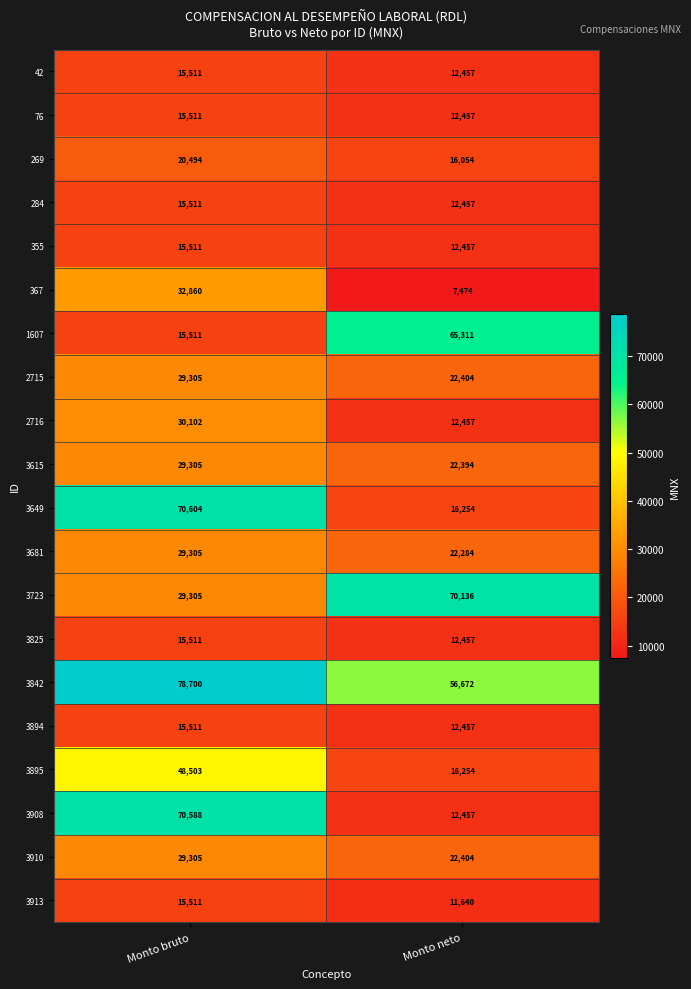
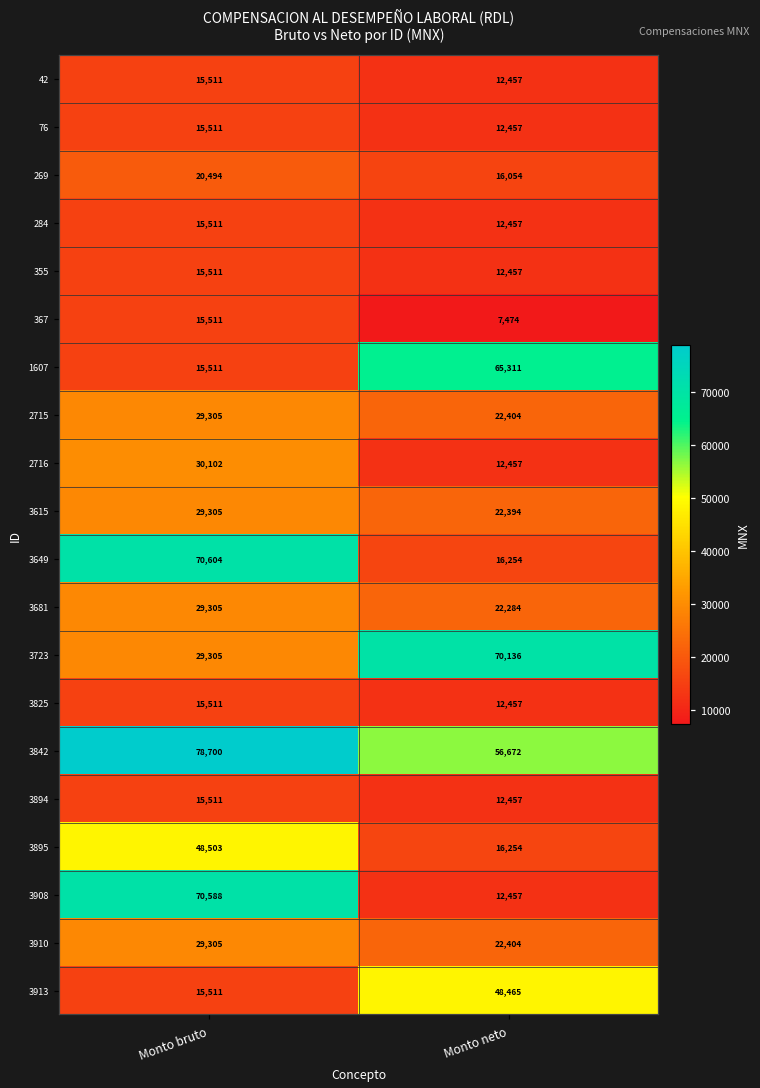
  {
    "42": {
      "Monto bruto": "15,511",
      "Monto neto": "12,457"
    },
    "76": {
      "Monto bruto": "15,511",
      "Monto neto": "12,457"
    },
    "269": {
      "Monto bruto": "20,494",
      "Monto neto": "16,054"
    },
    "284": {
      "Monto bruto": "15,511",
      "Monto neto": "12,457"
    },
    "355": {
      "Monto bruto": "15,511",
      "Monto neto": "12,457"
    },
    "367": {
-     "Monto bruto": "32,860",
+     "Monto bruto": "15,511",
      "Monto neto": "7,474"
    },
    "1607": {
      "Monto bruto": "15,511",
      "Monto neto": "65,311"
    },
    "2715": {
      "Monto bruto": "29,305",
      "Monto neto": "22,404"
    },
    "2716": {
      "Monto bruto": "30,102",
      "Monto neto": "12,457"
    },
    "3615": {
      "Monto bruto": "29,305",
      "Monto neto": "22,394"
    },
    "3649": {
      "Monto bruto": "70,604",
      "Monto neto": "16,254"
    },
    "3681": {
      "Monto bruto": "29,305",
      "Monto neto": "22,284"
    },
    "3723": {
      "Monto bruto": "29,305",
      "Monto neto": "70,136"
    },
    "3825": {
      "Monto bruto": "15,511",
      "Monto neto": "12,457"
    },
    "3842": {
      "Monto bruto": "78,700",
      "Monto neto": "56,672"
    },
    "3894": {
      "Monto bruto": "15,511",
      "Monto neto": "12,457"
    },
    "3895": {
      "Monto bruto": "48,503",
      "Monto neto": "16,254"
    },
    "3908": {
      "Monto bruto": "70,588",
      "Monto neto": "12,457"
    },
    "3910": {
      "Monto bruto": "29,305",
      "Monto neto": "22,404"
    },
    "3913": {
      "Monto bruto": "15,511",
-     "Monto neto": "11,640"
+     "Monto neto": "48,465"
    }
  }
